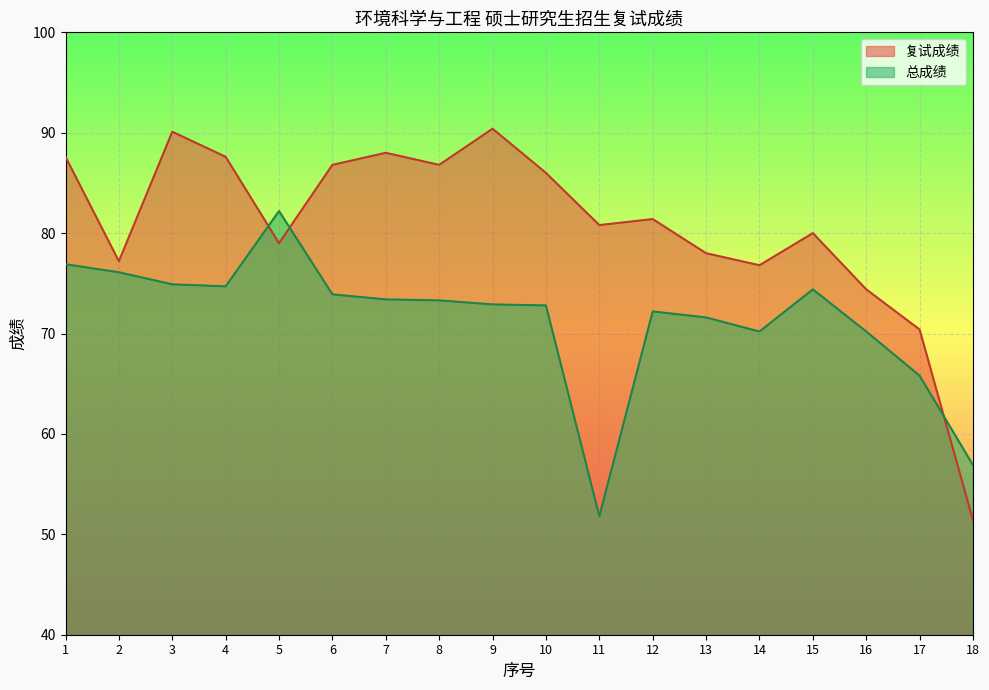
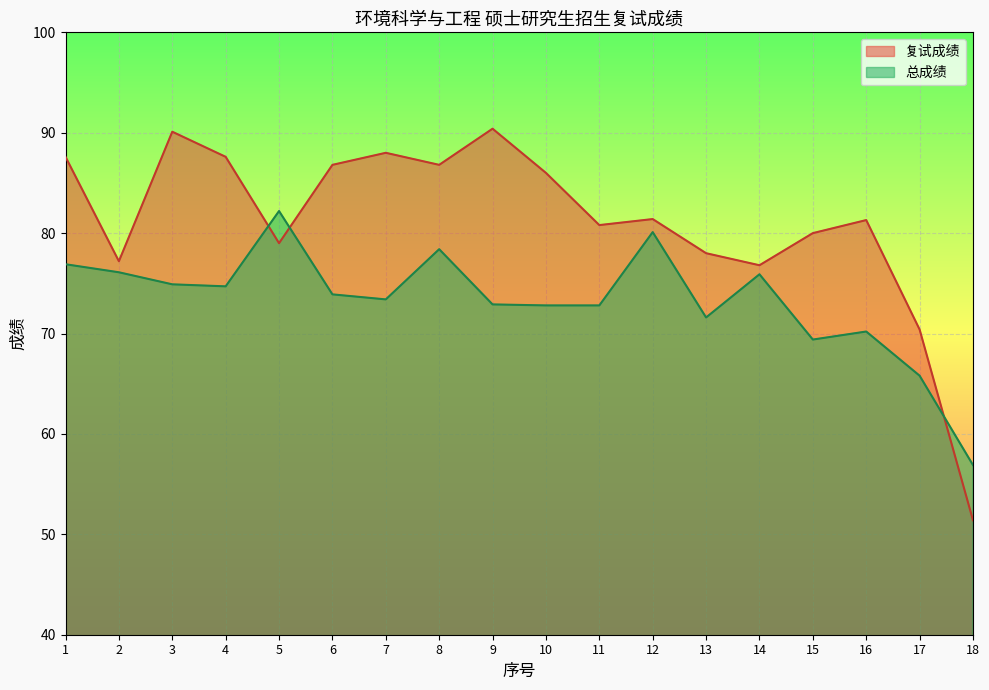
  {
    "复试成绩": {
      "1": 87.6,
      "2": 77.2,
      "3": 90.1,
      "4": 87.6,
      "5": 79.0,
      "6": 86.8,
      "7": 88.0,
      "8": 86.8,
      "9": 90.4,
      "10": 86.0,
      "11": 80.8,
      "12": 81.4,
      "13": 78.0,
      "14": 76.8,
      "15": 80.0,
-     "16": 74.4,
+     "16": 81.3,
      "17": 70.4,
      "18": 51.4
    },
    "总成绩": {
      "1": 76.9,
      "2": 76.1,
      "3": 74.9,
      "4": 74.7,
      "5": 82.2,
      "6": 73.9,
      "7": 73.4,
-     "8": 73.3,
+     "8": 78.4,
      "9": 72.9,
      "10": 72.8,
-     "11": 51.8,
-     "12": 72.2,
+     "11": 72.8,
+     "12": 80.1,
      "13": 71.6,
-     "14": 70.2,
-     "15": 74.4,
+     "14": 75.9,
+     "15": 69.4,
      "16": 70.2,
      "17": 65.8,
      "18": 56.9
    }
  }
